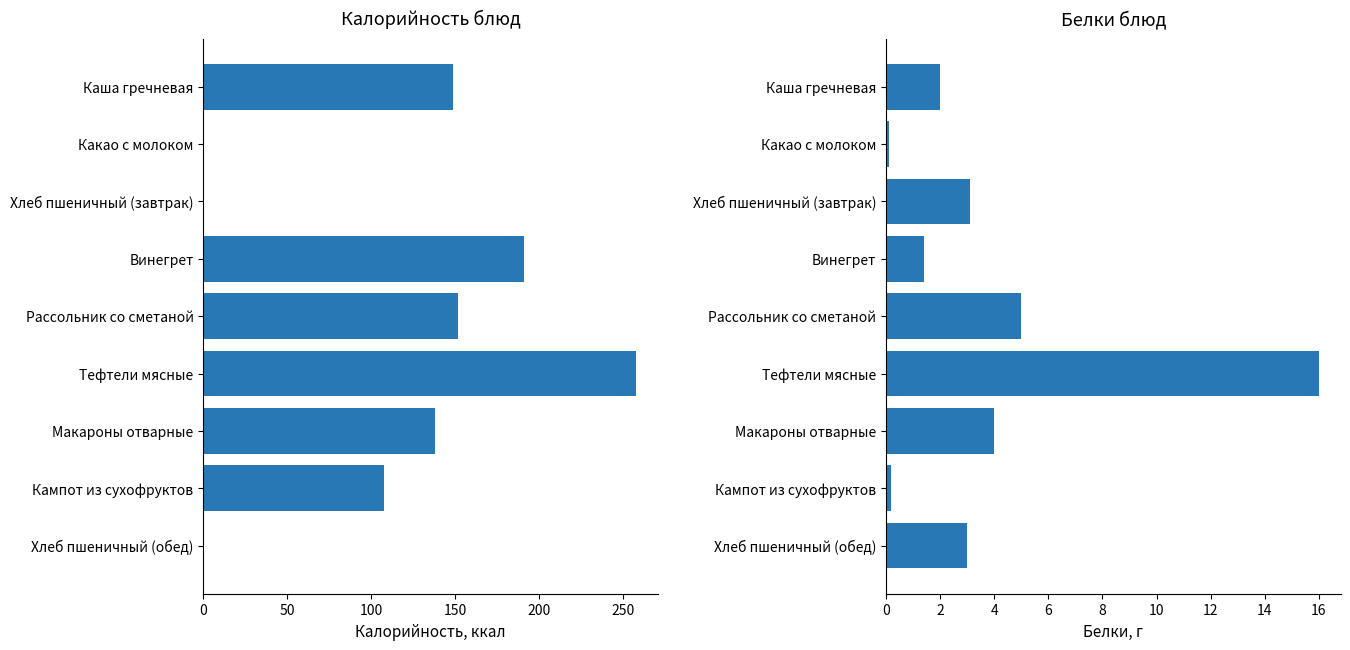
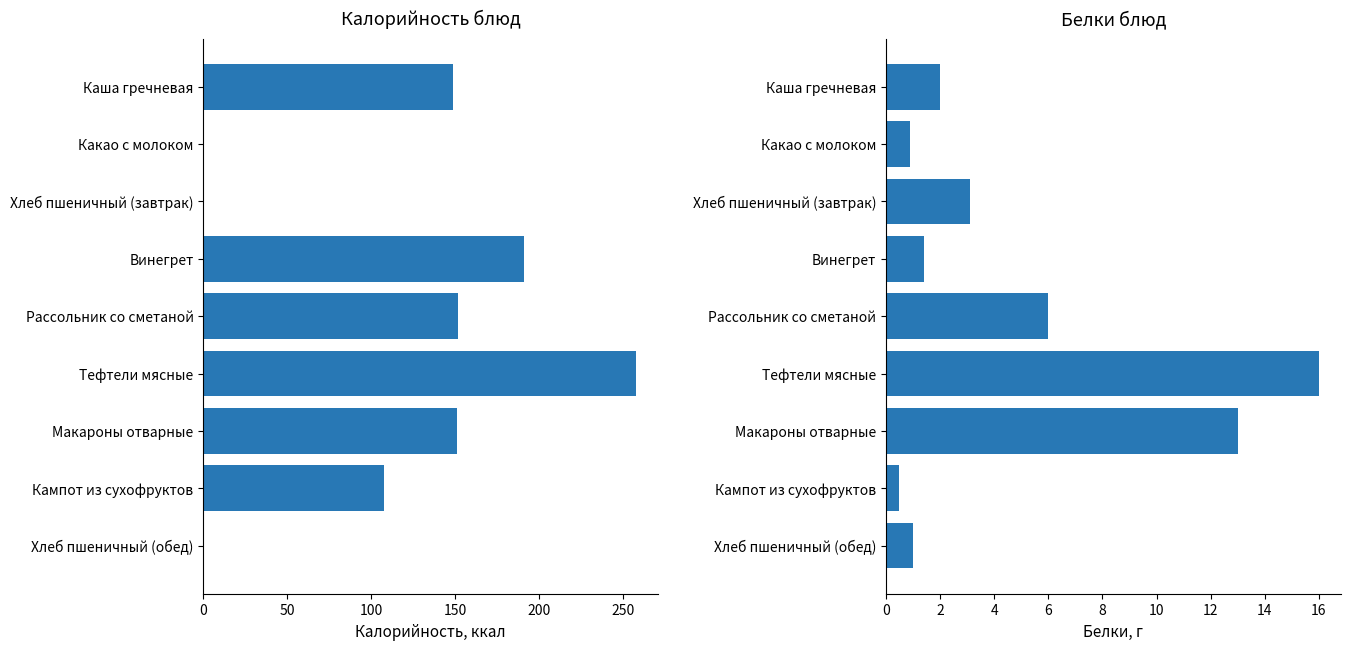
  {
    "Калорийность блюд": {
      "Каша гречневая": 149,
      "Какао с молоком": 0,
      "Хлеб пшеничный (завтрак)": 0,
      "Винегрет": 191,
      "Рассольник со сметаной": 152,
      "Тефтели мясные": 258,
-     "Макароны отварные": 138,
+     "Макароны отварные": 151,
      "Кампот из сухофруктов": 108,
      "Хлеб пшеничный (обед)": 0
    },
    "Белки блюд": {
      "Каша гречневая": 2.0,
-     "Какао с молоком": 0.1,
+     "Какао с молоком": 0.9,
      "Хлеб пшеничный (завтрак)": 3.1,
      "Винегрет": 1.4,
-     "Рассольник со сметаной": 5,
+     "Рассольник со сметаной": 6,
      "Тефтели мясные": 16.0,
-     "Макароны отварные": 4,
-     "Кампот из сухофруктов": 0.2,
-     "Хлеб пшеничный (обед)": 3
+     "Макароны отварные": 13,
+     "Кампот из сухофруктов": 0.5,
+     "Хлеб пшеничный (обед)": 1
    }
  }
